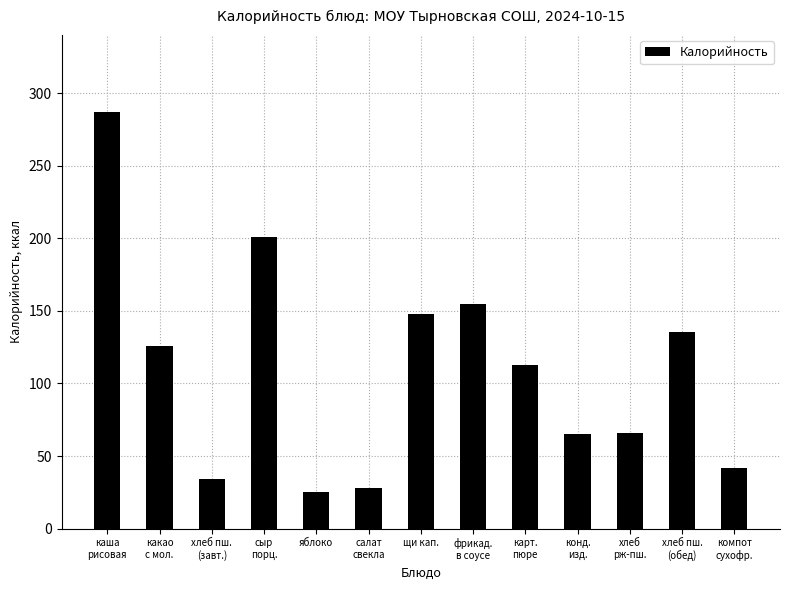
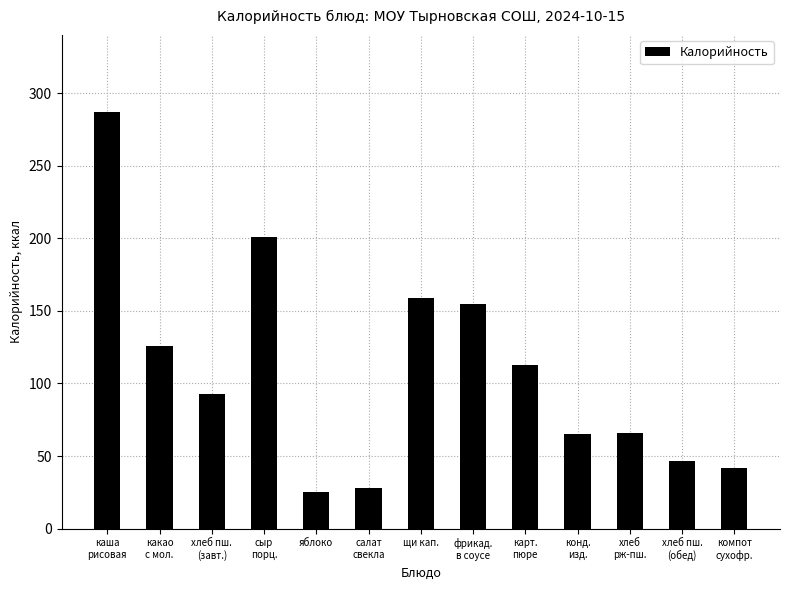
  {
    "каша рисовая": 287,
    "какао с мол.": 126,
-   "хлеб пш. (завт.)": 34,
+   "хлеб пш. (завт.)": 93,
    "сыр порц.": 201,
    "яблоко": 25,
    "салат свекла": 28,
-   "щи кап.": 148,
+   "щи кап.": 159,
    "фрикад. в соусе": 155,
    "карт. пюре": 113,
    "конд. изд.": 65,
    "хлеб рж-пш.": 66,
-   "хлеб пш. (обед)": 135,
+   "хлеб пш. (обед)": 47,
    "компот сухофр.": 42
  }
